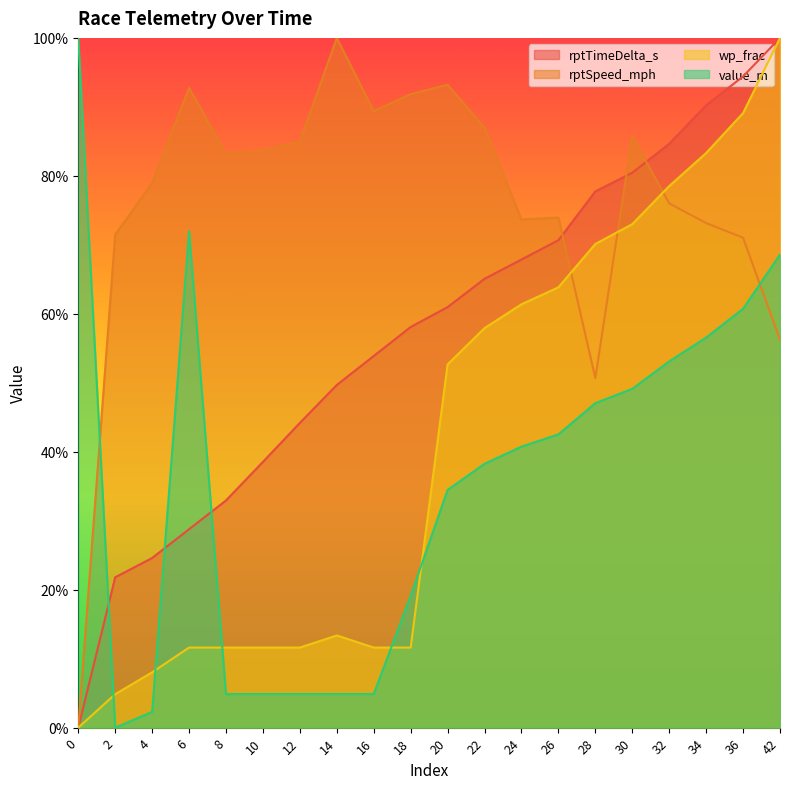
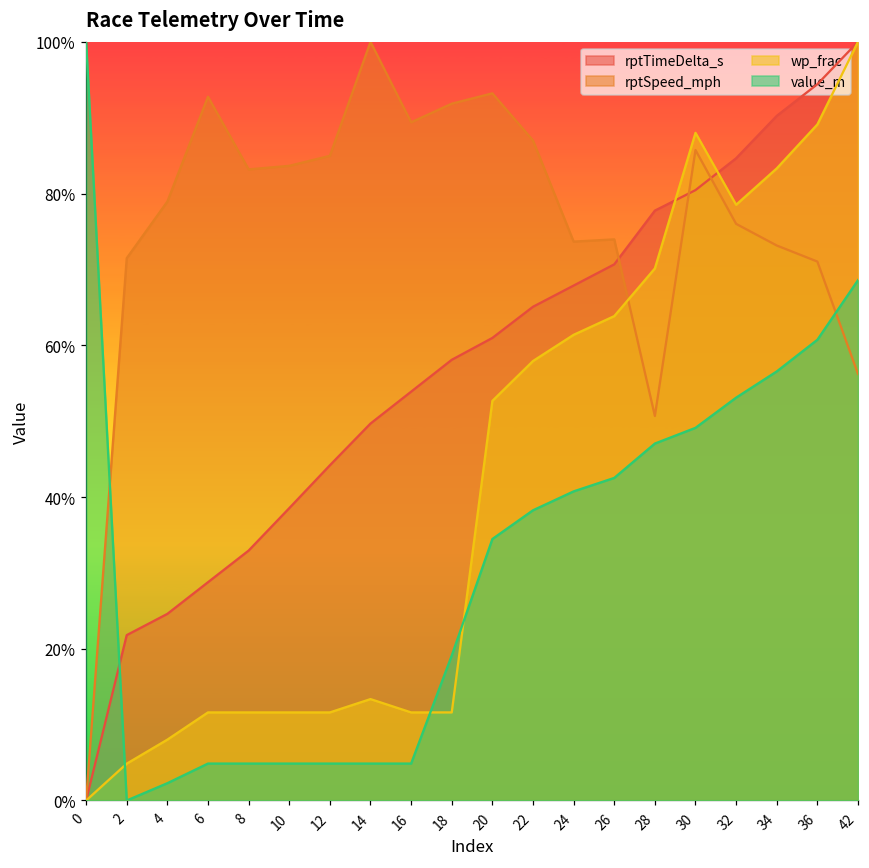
  {
    "wp_frac": {
      "2": "5%",
      "4": "8%",
      "6": "12%",
      "8": "12%",
      "10": "12%",
      "12": "12%",
      "14": "13%",
      "16": "12%",
      "18": "12%",
      "20": "53%",
      "22": "58%",
      "24": "61%",
      "26": "64%",
      "28": "70%",
-     "30": "73%",
+     "30": "88%",
      "32": "79%",
      "34": "83%",
      "36": "89%"
    },
    "value_m": {
      "0": "100%",
      "2": "0%",
      "4": "2%",
-     "6": "72%",
+     "6": "5%",
      "8": "5%",
      "10": "5%",
      "12": "5%",
      "14": "5%",
      "16": "5%",
      "18": "19%",
      "20": "34%",
      "22": "38%",
      "24": "41%",
      "26": "43%",
      "28": "47%",
      "30": "49%",
      "32": "53%",
      "34": "57%",
      "36": "61%",
      "42": "69%"
    }
  }
